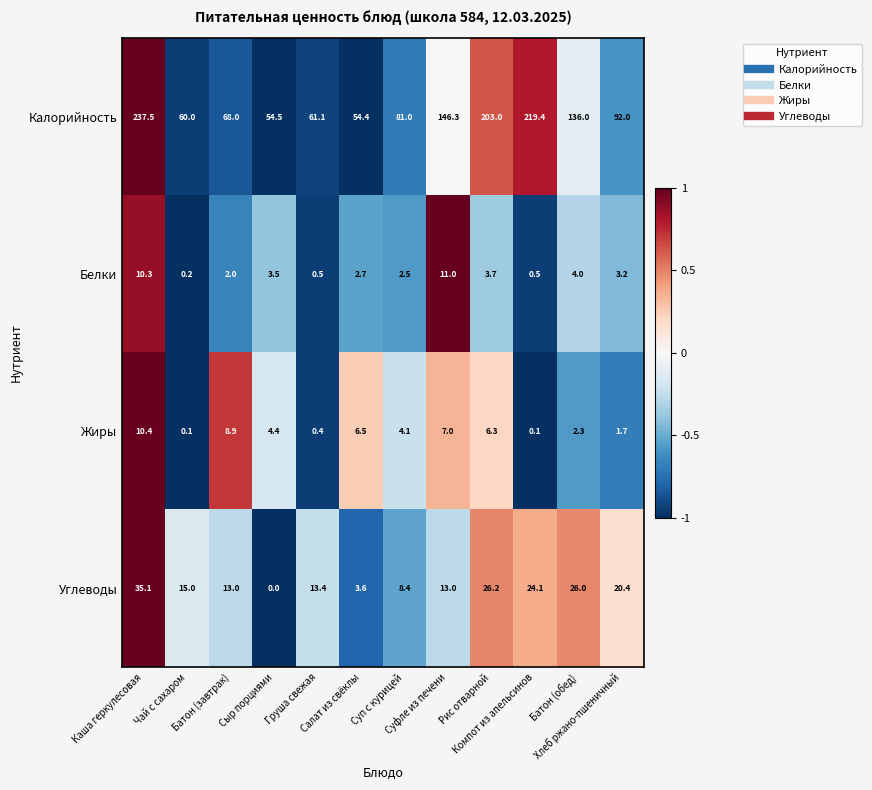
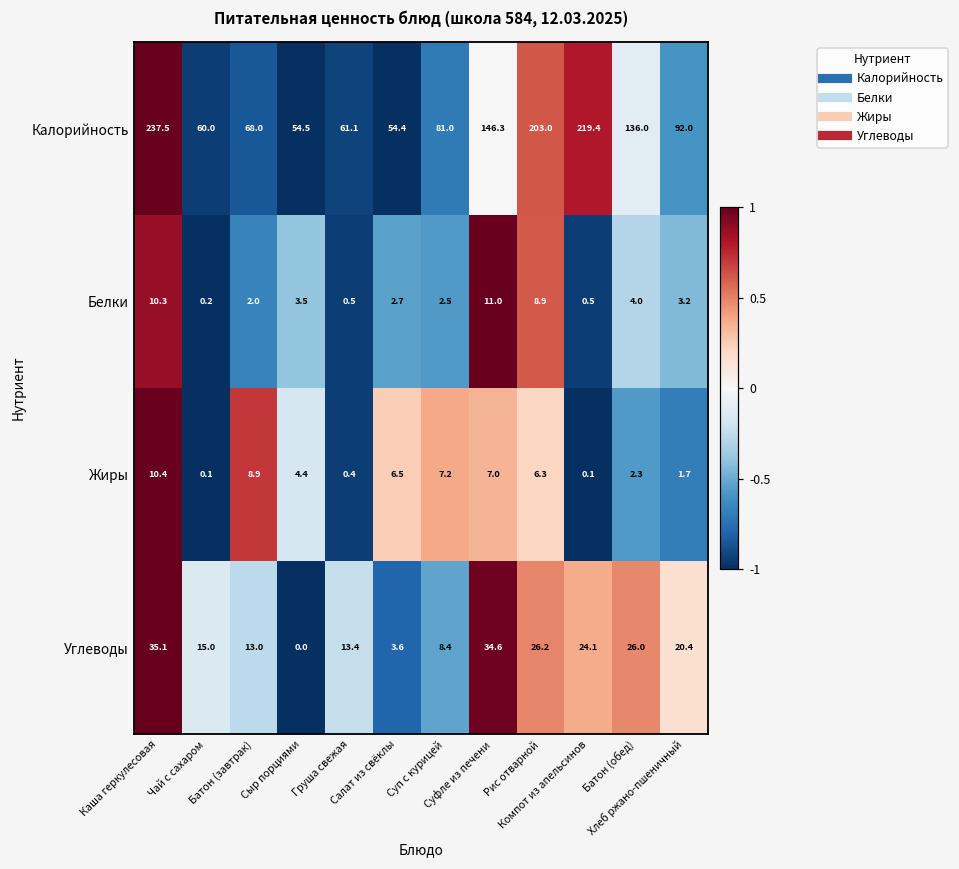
  {
    "Калорийность": {
      "Каша геркулесовая": 237.5,
      "Чай с сахаром": 60.0,
      "Батон (завтрак)": 68.0,
      "Сыр порциями": 54.5,
      "Груша свежая": 61.1,
      "Салат из свёклы": 54.4,
      "Суп с курицей": 81.0,
      "Суфле из печени": 146.3,
      "Рис отварной": 203.0,
      "Компот из апельсинов": 219.4,
      "Батон (обед)": 136.0,
      "Хлеб ржано-пшеничный": 92.0
    },
    "Белки": {
      "Каша геркулесовая": 10.3,
      "Чай с сахаром": 0.2,
      "Батон (завтрак)": 2.0,
      "Сыр порциями": 3.5,
      "Груша свежая": 0.5,
      "Салат из свёклы": 2.7,
      "Суп с курицей": 2.5,
      "Суфле из печени": 11.0,
-     "Рис отварной": 3.7,
+     "Рис отварной": 8.9,
      "Компот из апельсинов": 0.5,
      "Батон (обед)": 4.0,
      "Хлеб ржано-пшеничный": 3.2
    },
    "Жиры": {
      "Каша геркулесовая": 10.4,
      "Чай с сахаром": 0.1,
      "Батон (завтрак)": 8.9,
      "Сыр порциями": 4.4,
      "Груша свежая": 0.4,
      "Салат из свёклы": 6.5,
-     "Суп с курицей": 4.1,
+     "Суп с курицей": 7.2,
      "Суфле из печени": 7.0,
      "Рис отварной": 6.3,
      "Компот из апельсинов": 0.1,
      "Батон (обед)": 2.3,
      "Хлеб ржано-пшеничный": 1.7
    },
    "Углеводы": {
      "Каша геркулесовая": 35.1,
      "Чай с сахаром": 15.0,
      "Батон (завтрак)": 13.0,
      "Сыр порциями": 0.0,
      "Груша свежая": 13.4,
      "Салат из свёклы": 3.6,
      "Суп с курицей": 8.4,
-     "Суфле из печени": 13.0,
+     "Суфле из печени": 34.6,
      "Рис отварной": 26.2,
      "Компот из апельсинов": 24.1,
      "Батон (обед)": 26.0,
      "Хлеб ржано-пшеничный": 20.4
    }
  }
